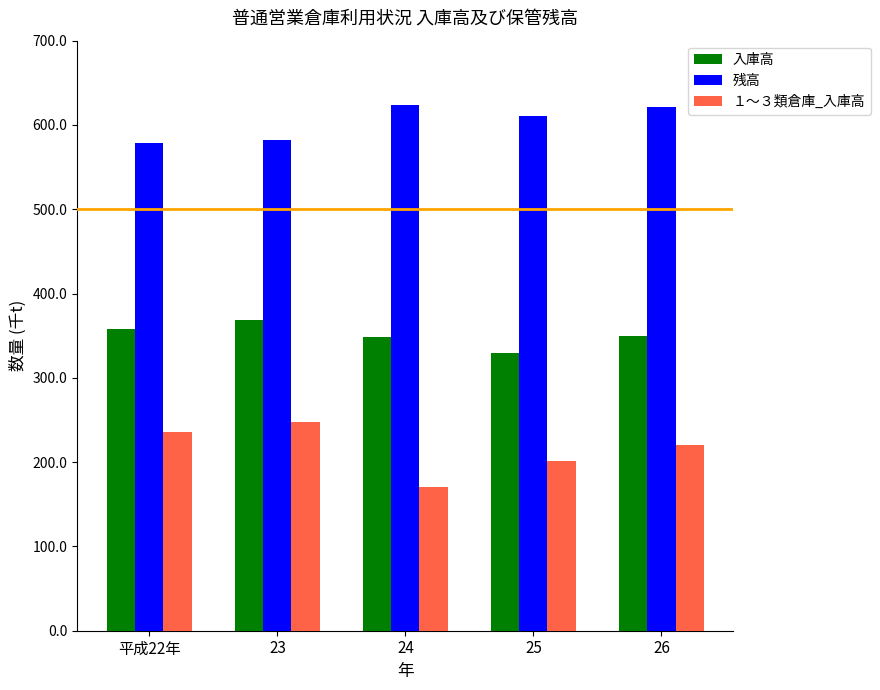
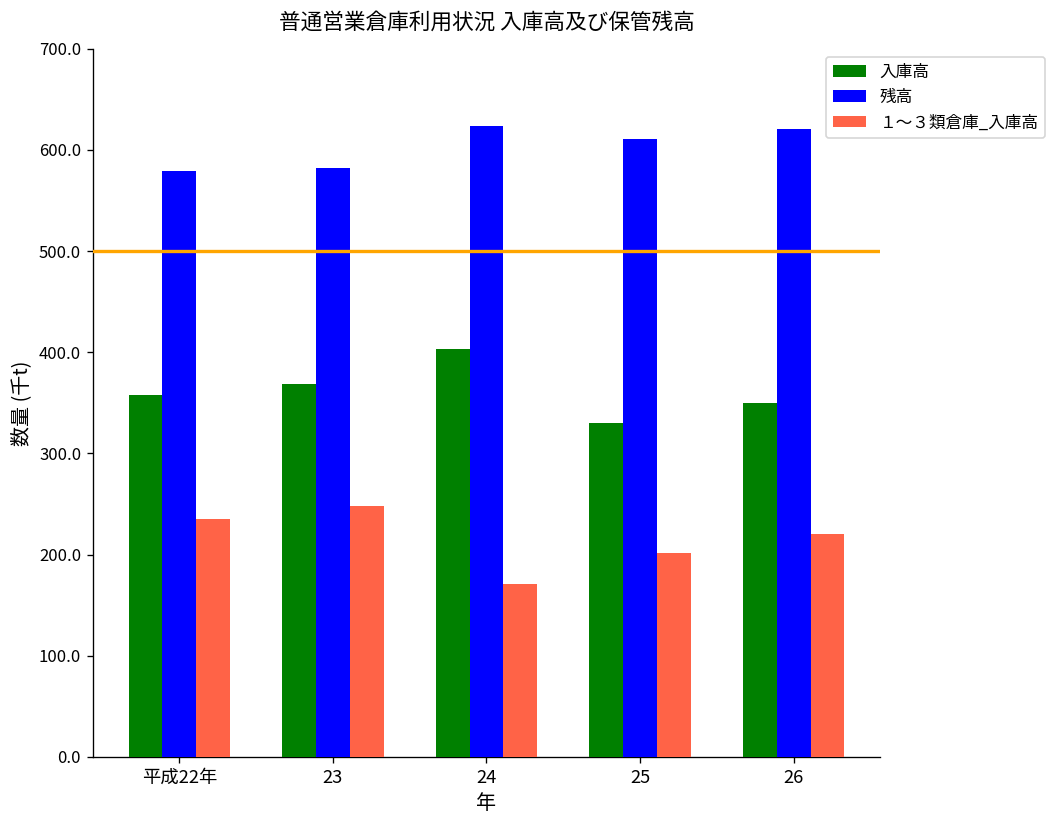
  {
    "入庫高": {
      "平成22年": 360,
      "23": 370,
-     "24": 350,
+     "24": 400,
      "25": 330,
      "26": 350
    },
    "残高": {
      "平成22年": 580,
      "23": 580,
      "24": 620,
      "25": 610,
      "26": 620
    },
    "１～３類倉庫_入庫高": {
      "平成22年": 240,
      "23": 250,
      "24": 170,
      "25": 200,
      "26": 220
    }
  }
